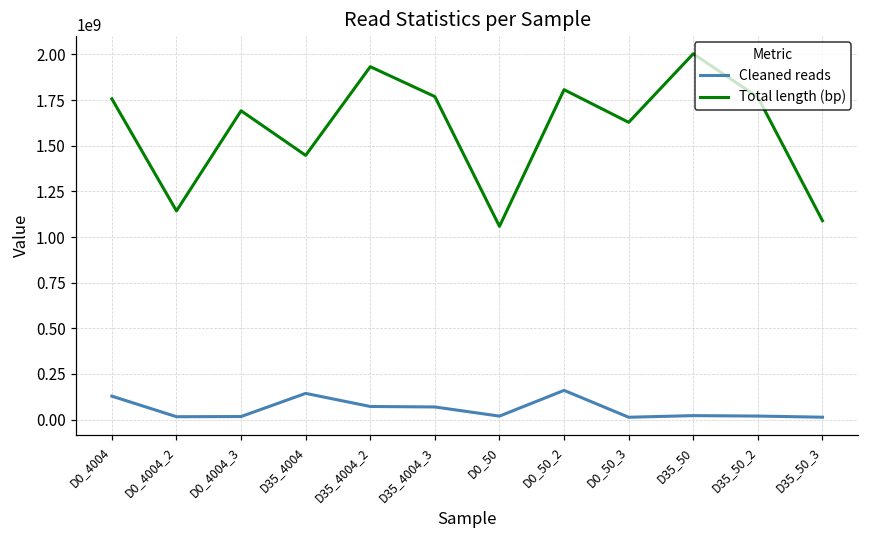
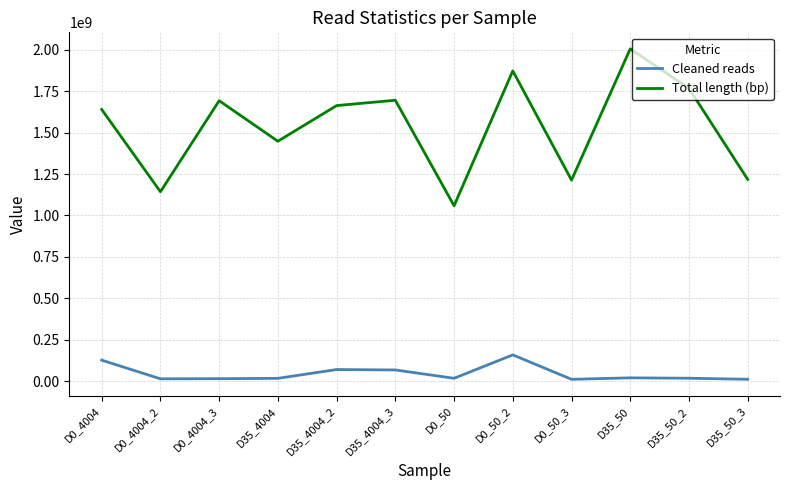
  {
    "Cleaned reads": {
      "D0_4004": 130000000,
      "D0_4004_2": 20000000,
      "D0_4004_3": 20000000,
-     "D35_4004": 140000000,
+     "D35_4004": 20000000,
      "D35_4004_2": 70000000,
      "D35_4004_3": 70000000,
      "D0_50": 20000000,
      "D0_50_2": 160000000,
      "D0_50_3": 10000000,
      "D35_50": 20000000,
      "D35_50_2": 20000000,
      "D35_50_3": 10000000
    },
    "Total length (bp)": {
-     "D0_4004": 1760000000,
+     "D0_4004": 1640000000,
      "D0_4004_2": 1140000000,
      "D0_4004_3": 1690000000,
      "D35_4004": 1450000000,
-     "D35_4004_2": 1930000000,
-     "D35_4004_3": 1770000000,
+     "D35_4004_2": 1660000000,
+     "D35_4004_3": 1690000000,
      "D0_50": 1060000000,
-     "D0_50_2": 1810000000,
-     "D0_50_3": 1630000000,
+     "D0_50_2": 1870000000,
+     "D0_50_3": 1210000000,
      "D35_50": 2000000000,
-     "D35_50_3": 1090000000
+     "D35_50_3": 1220000000
    }
  }
